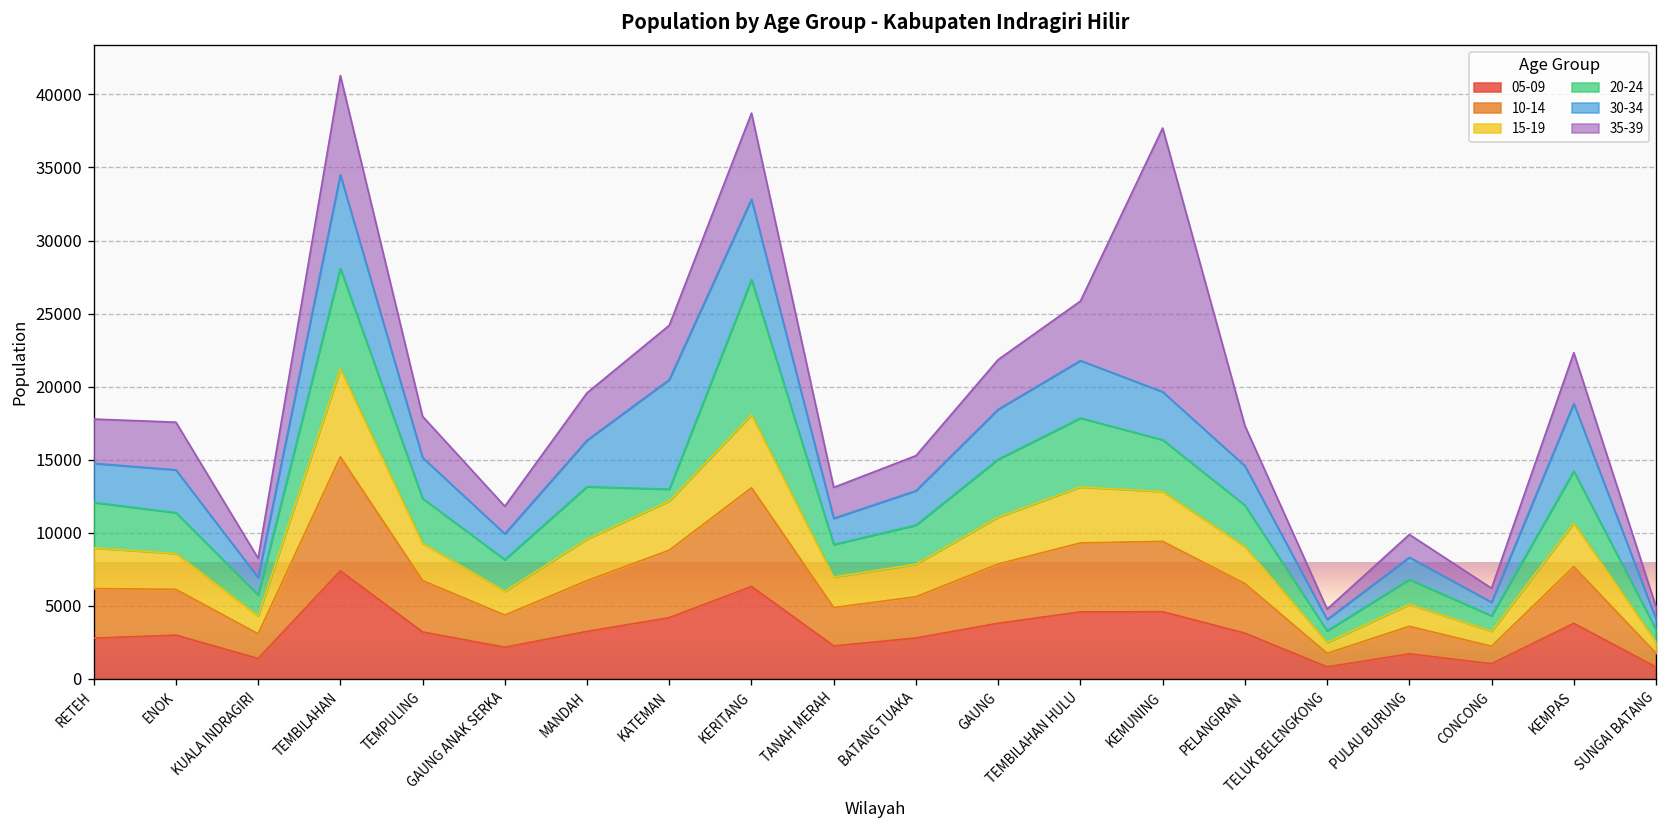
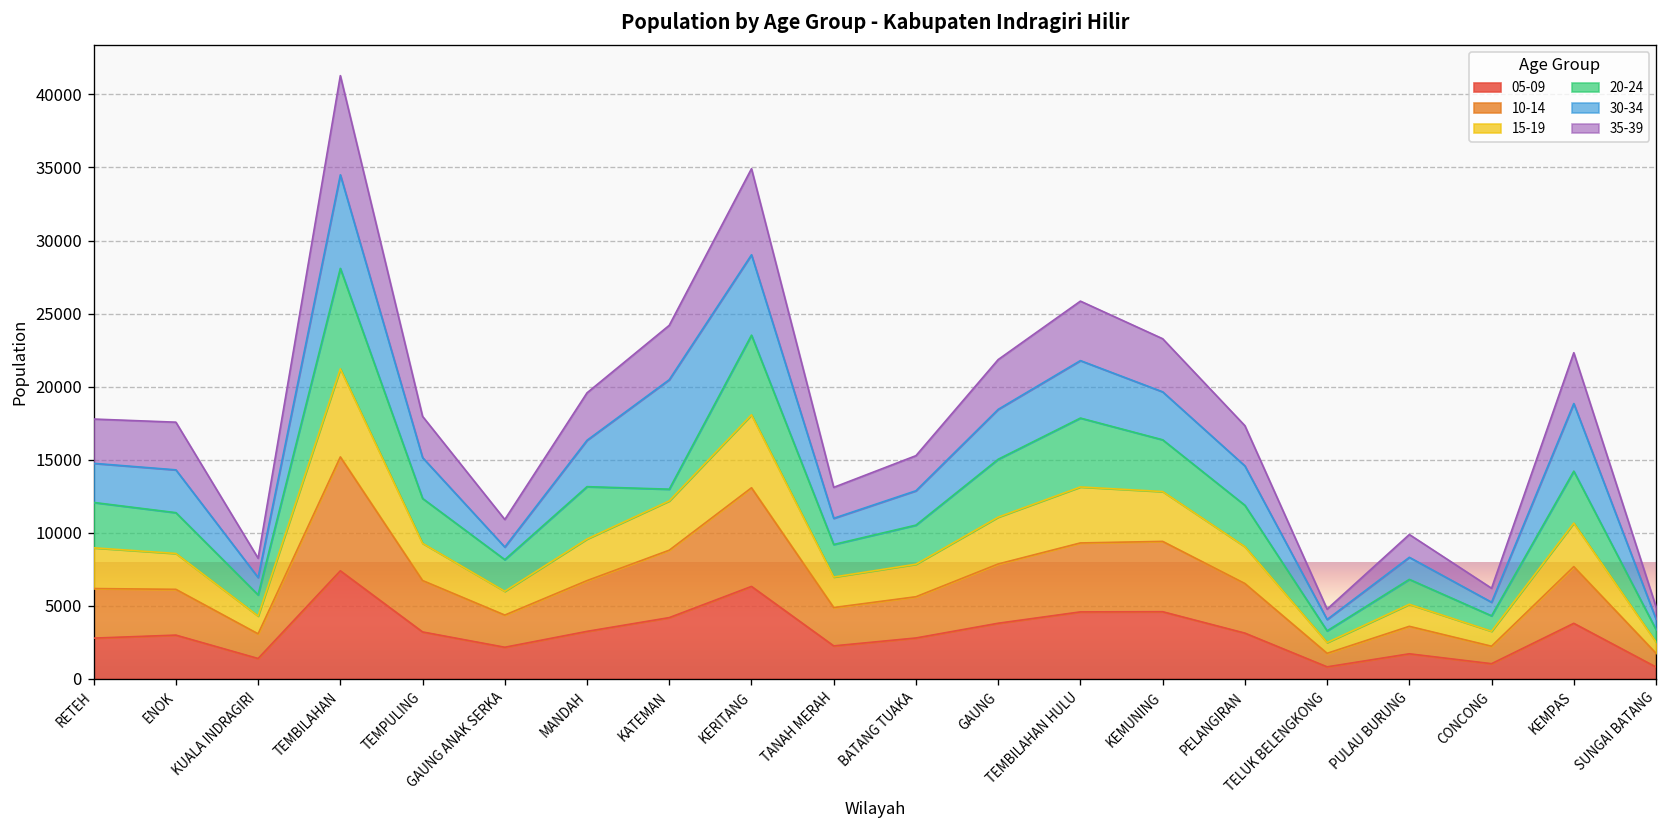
  {
    "15-19": {
      "RETEH": 2800,
      "ENOK": 2500,
      "KUALA INDRAGIRI": 1200,
      "TEMBILAHAN": 6000,
      "TEMPULING": 2500,
      "GAUNG ANAK SERKA": 1600,
      "MANDAH": 2800,
      "KATEMAN": 3400,
      "KERITANG": 5000,
      "TANAH MERAH": 2100,
      "BATANG TUAKA": 2200,
      "GAUNG": 3200,
      "TEMBILAHAN HULU": 3800,
      "KEMUNING": 3400,
      "PELANGIRAN": 2500,
      "TELUK BELENGKONG": 700,
      "PULAU BURUNG": 1500,
      "CONCONG": 1000,
      "KEMPAS": 3000,
      "SUNGAI BATANG": 800
    },
    "20-24": {
      "RETEH": 3100,
      "ENOK": 2800,
      "KUALA INDRAGIRI": 1400,
      "TEMBILAHAN": 6900,
      "TEMPULING": 3100,
      "GAUNG ANAK SERKA": 2200,
      "MANDAH": 3600,
      "KATEMAN": 800,
-     "KERITANG": 9300,
+     "KERITANG": 5500,
      "TANAH MERAH": 2200,
      "BATANG TUAKA": 2700,
      "GAUNG": 4000,
      "TEMBILAHAN HULU": 4700,
      "KEMUNING": 3500,
      "PELANGIRAN": 2800,
      "TELUK BELENGKONG": 800,
      "PULAU BURUNG": 1700,
      "CONCONG": 1100,
      "KEMPAS": 3600,
      "SUNGAI BATANG": 900
    },
    "30-34": {
      "RETEH": 2700,
      "ENOK": 2900,
      "KUALA INDRAGIRI": 1200,
      "TEMBILAHAN": 6400,
      "TEMPULING": 2800,
-     "GAUNG ANAK SERKA": 1800,
+     "GAUNG ANAK SERKA": 900,
      "MANDAH": 3200,
      "KATEMAN": 7500,
      "KERITANG": 5500,
      "TANAH MERAH": 1800,
      "BATANG TUAKA": 2400,
      "GAUNG": 3400,
      "TEMBILAHAN HULU": 3900,
      "KEMUNING": 3300,
      "PELANGIRAN": 2700,
      "TELUK BELENGKONG": 800,
      "PULAU BURUNG": 1500,
      "CONCONG": 900,
      "KEMPAS": 4600,
      "SUNGAI BATANG": 700
    },
    "35-39": {
      "RETEH": 3000,
      "ENOK": 3300,
      "KUALA INDRAGIRI": 1300,
      "TEMBILAHAN": 6800,
      "TEMPULING": 2800,
      "GAUNG ANAK SERKA": 1900,
      "MANDAH": 3200,
      "KATEMAN": 3700,
      "KERITANG": 5900,
      "TANAH MERAH": 2100,
      "BATANG TUAKA": 2400,
      "GAUNG": 3400,
      "TEMBILAHAN HULU": 4100,
-     "KEMUNING": 18100,
+     "KEMUNING": 3600,
      "PELANGIRAN": 2800,
      "TELUK BELENGKONG": 700,
      "PULAU BURUNG": 1600,
      "CONCONG": 1000,
      "KEMPAS": 3500,
      "SUNGAI BATANG": 800
    }
  }
